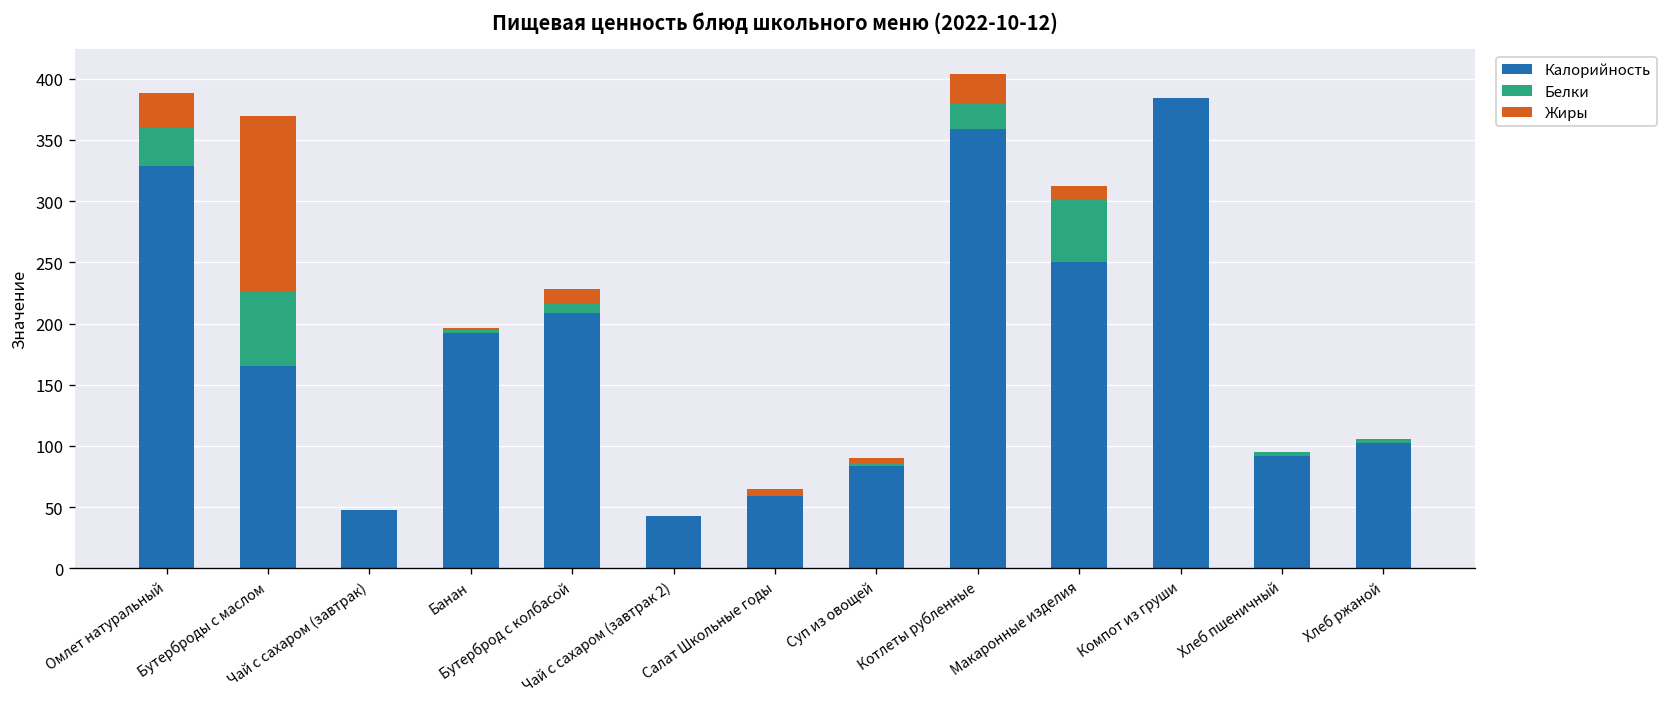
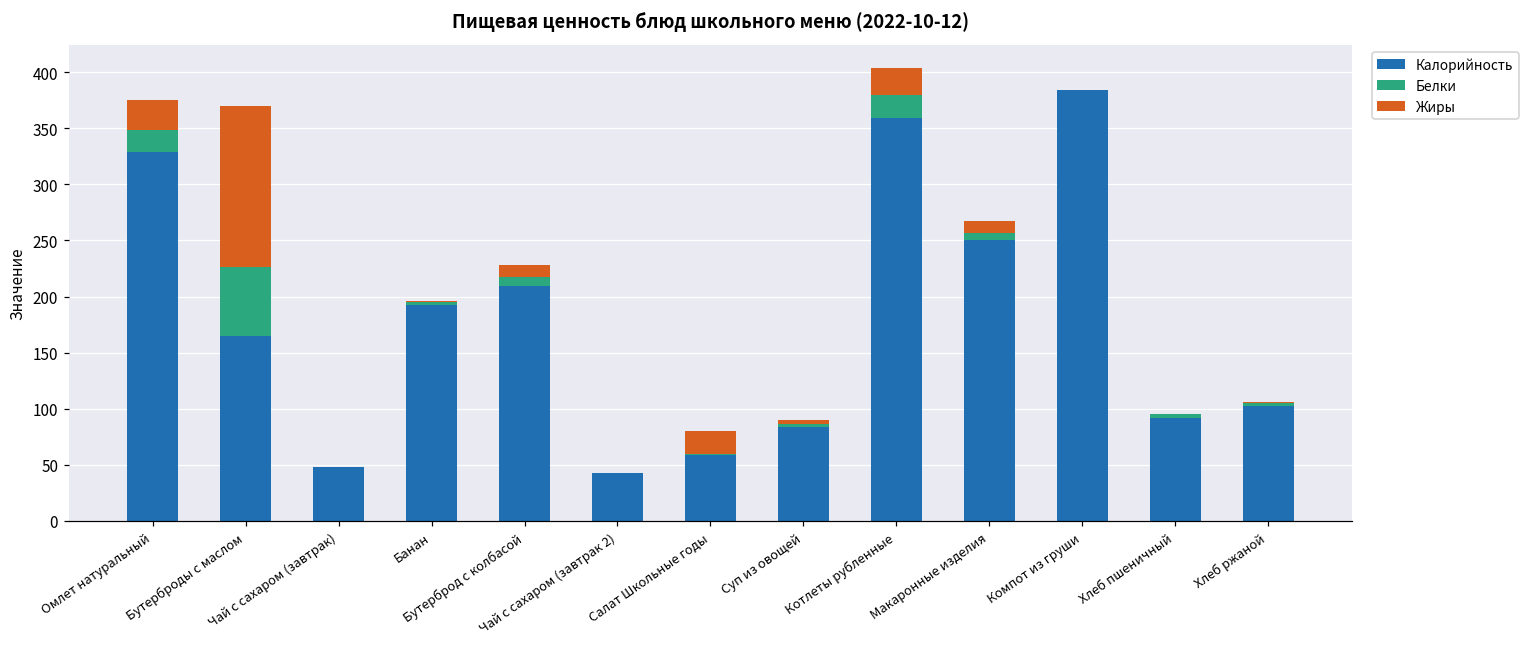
  {
    "Калорийность": {
      "Омлет натуральный": 329,
      "Бутерброды с маслом": 165,
      "Чай с сахаром (завтрак)": 48,
      "Банан": 192,
      "Бутерброд с колбасой": 209,
      "Чай с сахаром (завтрак 2)": 43,
      "Салат Школьные годы": 59,
      "Суп из овощей": 84,
      "Котлеты рубленные": 359,
      "Макаронные изделия": 250,
      "Компот из груши": 384,
      "Хлеб пшеничный": 92,
      "Хлеб ржаной": 102
    },
    "Белки": {
-     "Омлет натуральный": 32,
+     "Омлет натуральный": 19,
      "Бутерброды с маслом": 61,
      "Чай с сахаром (завтрак)": 0,
      "Банан": 3,
      "Бутерброд с колбасой": 8,
      "Чай с сахаром (завтрак 2)": 0,
      "Котлеты рубленные": 21,
-     "Макаронные изделия": 52,
+     "Макаронные изделия": 7,
      "Компот из груши": 0,
      "Хлеб пшеничный": 3,
      "Хлеб ржаной": 3
    },
    "Жиры": {
      "Омлет натуральный": 27,
      "Бутерброды с маслом": 144,
      "Чай с сахаром (завтрак)": 0,
      "Бутерброд с колбасой": 11,
      "Чай с сахаром (завтрак 2)": 0,
-     "Салат Школьные годы": 5,
+     "Салат Школьные годы": 20,
      "Суп из овощей": 4,
      "Котлеты рубленные": 24,
      "Макаронные изделия": 10,
      "Компот из груши": 0
    }
  }
